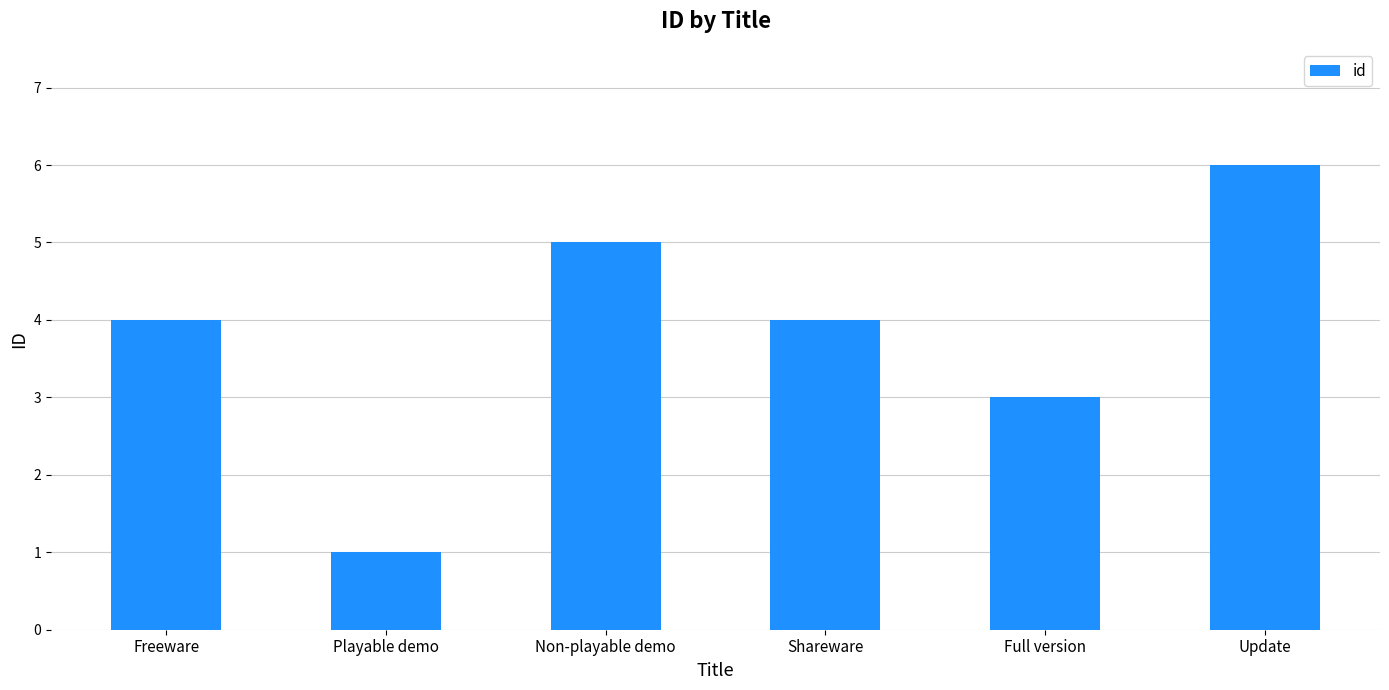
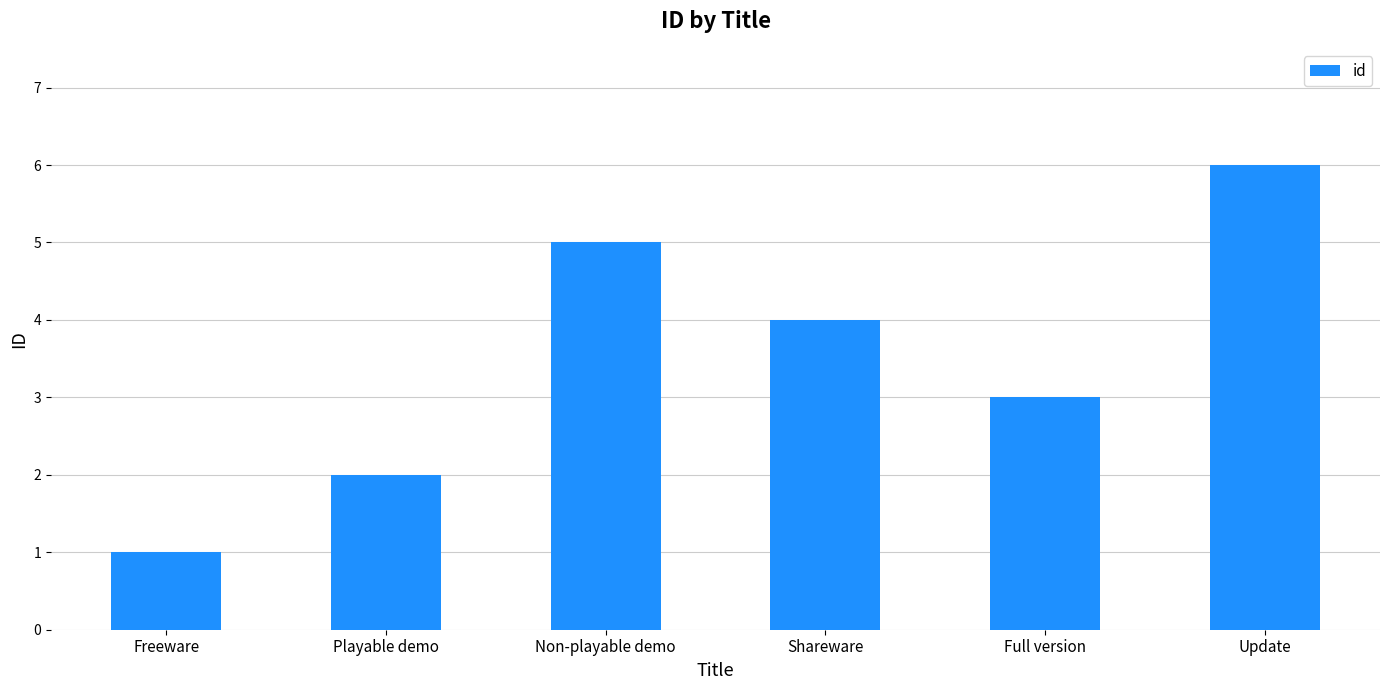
  {
-   "Freeware": 4,
-   "Playable demo": 1,
+   "Freeware": 1,
+   "Playable demo": 2,
    "Non-playable demo": 5,
    "Shareware": 4,
    "Full version": 3,
    "Update": 6
  }
